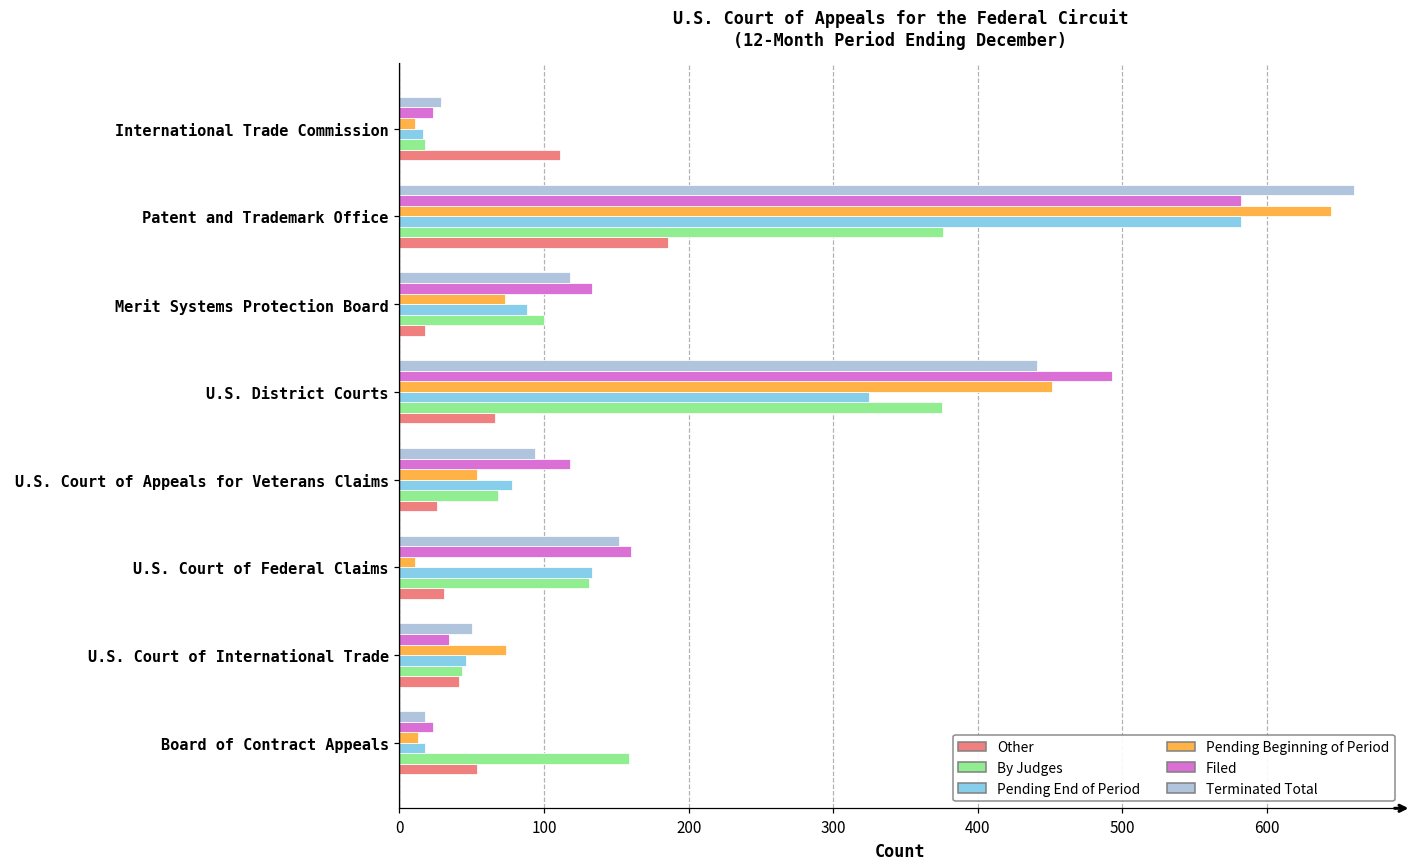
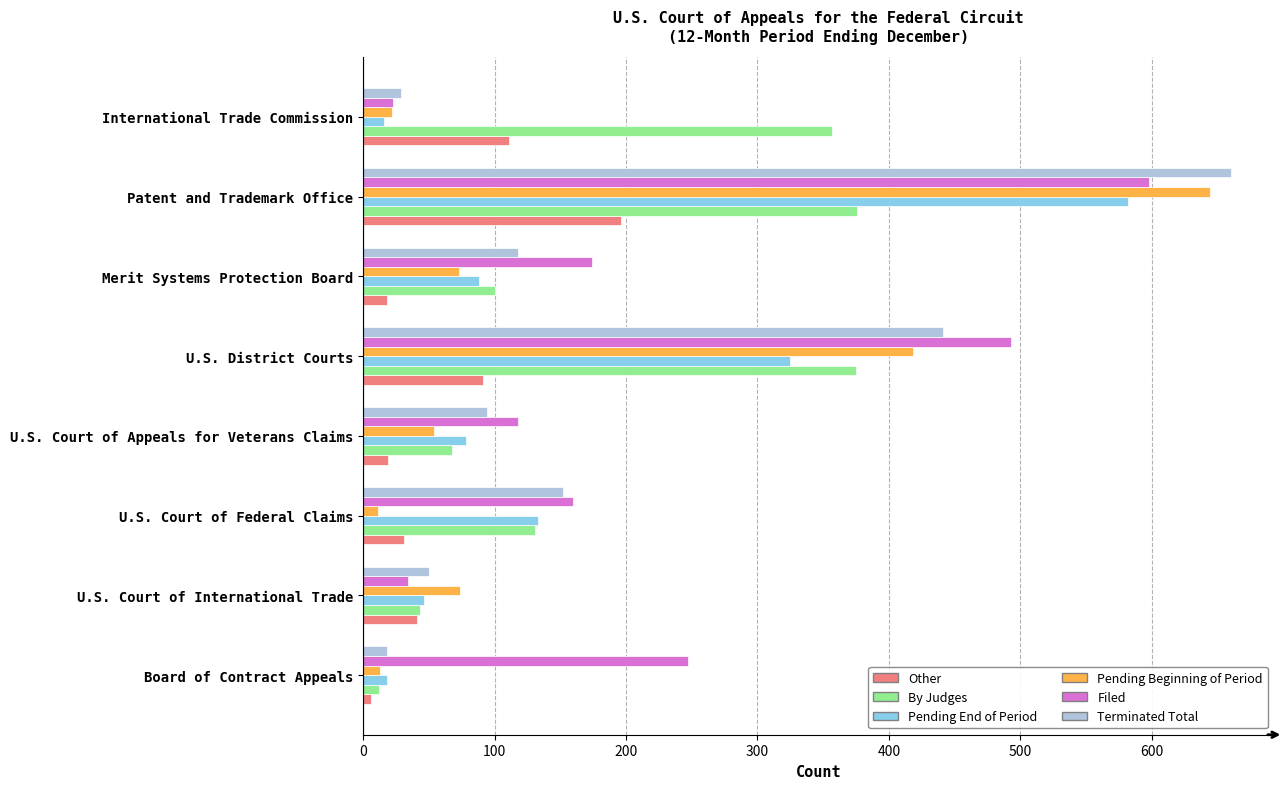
  {
    "Other": {
      "International Trade Commission": 111,
-     "Patent and Trademark Office": 186,
+     "Patent and Trademark Office": 196,
      "Merit Systems Protection Board": 18,
-     "U.S. District Courts": 66,
-     "U.S. Court of Appeals for Veterans Claims": 26,
+     "U.S. District Courts": 91,
+     "U.S. Court of Appeals for Veterans Claims": 19,
      "U.S. Court of Federal Claims": 31,
      "U.S. Court of International Trade": 41,
-     "Board of Contract Appeals": 54
+     "Board of Contract Appeals": 6
    },
    "By Judges": {
-     "International Trade Commission": 18,
+     "International Trade Commission": 357,
      "Patent and Trademark Office": 376,
      "Merit Systems Protection Board": 100,
      "U.S. District Courts": 375,
      "U.S. Court of Appeals for Veterans Claims": 68,
      "U.S. Court of Federal Claims": 131,
      "U.S. Court of International Trade": 43,
-     "Board of Contract Appeals": 159
+     "Board of Contract Appeals": 12
    },
    "Pending Beginning of Period": {
-     "International Trade Commission": 11,
+     "International Trade Commission": 22,
      "Patent and Trademark Office": 644,
      "Merit Systems Protection Board": 73,
-     "U.S. District Courts": 451,
+     "U.S. District Courts": 418,
      "U.S. Court of Appeals for Veterans Claims": 54,
      "U.S. Court of Federal Claims": 11,
      "U.S. Court of International Trade": 74,
      "Board of Contract Appeals": 13
    },
    "Filed": {
      "International Trade Commission": 23,
-     "Patent and Trademark Office": 582,
-     "Merit Systems Protection Board": 133,
+     "Patent and Trademark Office": 598,
+     "Merit Systems Protection Board": 174,
      "U.S. District Courts": 493,
      "U.S. Court of Appeals for Veterans Claims": 118,
      "U.S. Court of Federal Claims": 160,
      "U.S. Court of International Trade": 34,
-     "Board of Contract Appeals": 23
+     "Board of Contract Appeals": 247
    }
  }
